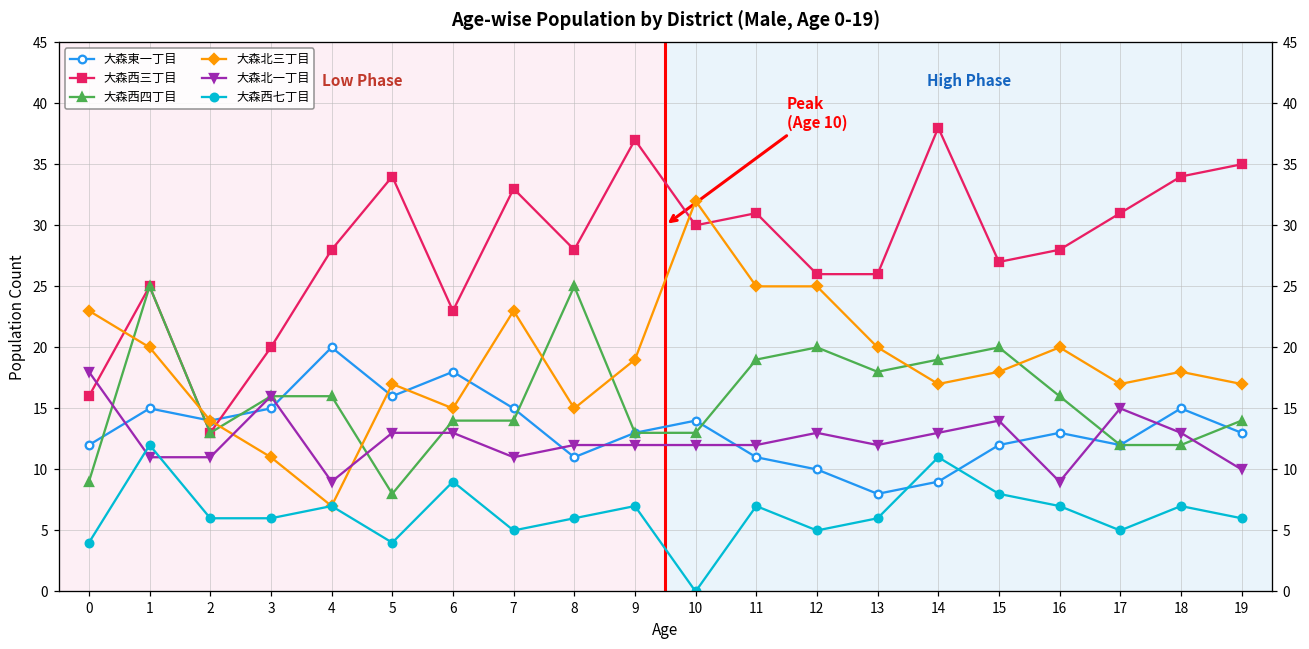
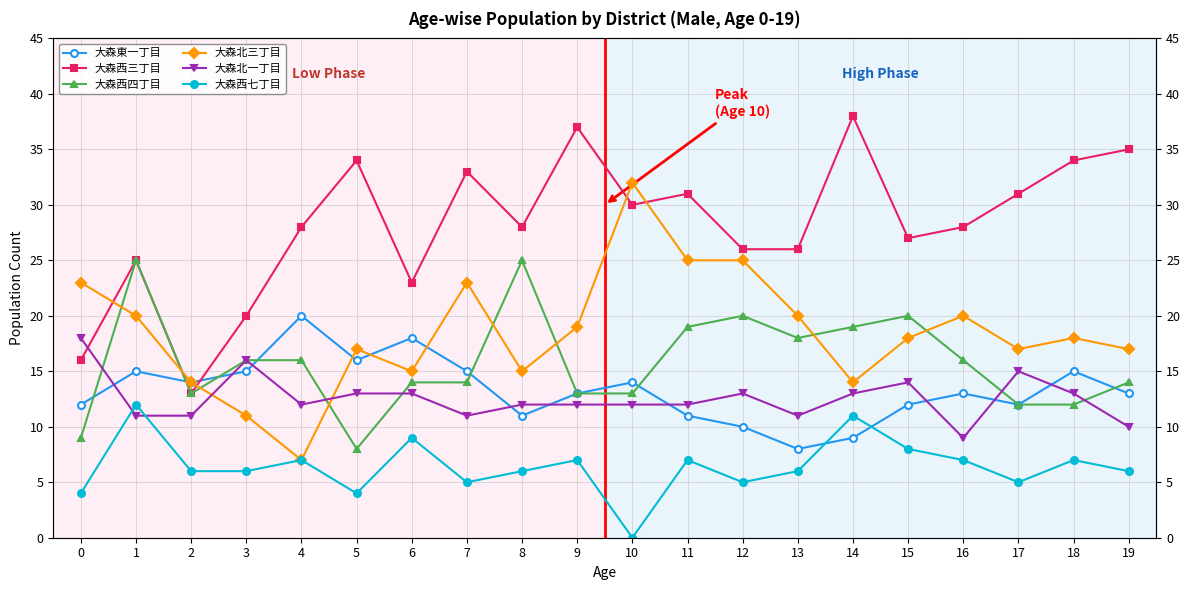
  {
    "大森西三丁目": {
      "0": 16,
      "3": 20,
      "4": 28,
      "5": 34,
      "6": 23,
      "7": 33,
      "8": 28,
      "9": 37,
      "10": 30,
      "12": 26,
      "13": 26,
      "14": 38,
      "15": 27,
      "16": 28,
      "17": 31,
      "18": 34,
      "19": 35
    },
    "大森西四丁目": {
      "0": 9,
      "4": 16,
      "5": 8,
      "6": 14,
      "7": 14,
      "8": 25,
      "10": 13,
      "11": 19,
      "12": 20,
      "13": 18,
      "14": 19,
      "15": 20,
      "16": 16,
      "18": 12,
      "19": 14
    },
    "大森北三丁目": {
      "0": 23,
      "1": 20,
      "3": 11,
      "5": 17,
      "6": 15,
      "7": 23,
      "8": 15,
      "9": 19,
      "11": 25,
      "12": 25,
      "13": 20,
-     "14": 17,
+     "14": 14,
      "15": 18,
      "16": 20,
      "17": 17,
      "18": 18,
      "19": 17
    },
    "大森北一丁目": {
      "0": 18,
      "1": 11,
      "2": 11,
-     "4": 9,
+     "4": 12,
      "5": 13,
      "6": 13,
      "7": 11,
      "8": 12,
      "9": 12,
      "10": 12,
      "11": 12,
      "12": 13,
-     "13": 12,
+     "13": 11,
      "14": 13,
      "15": 14,
      "16": 9,
      "17": 15,
      "18": 13,
      "19": 10
    }
  }
